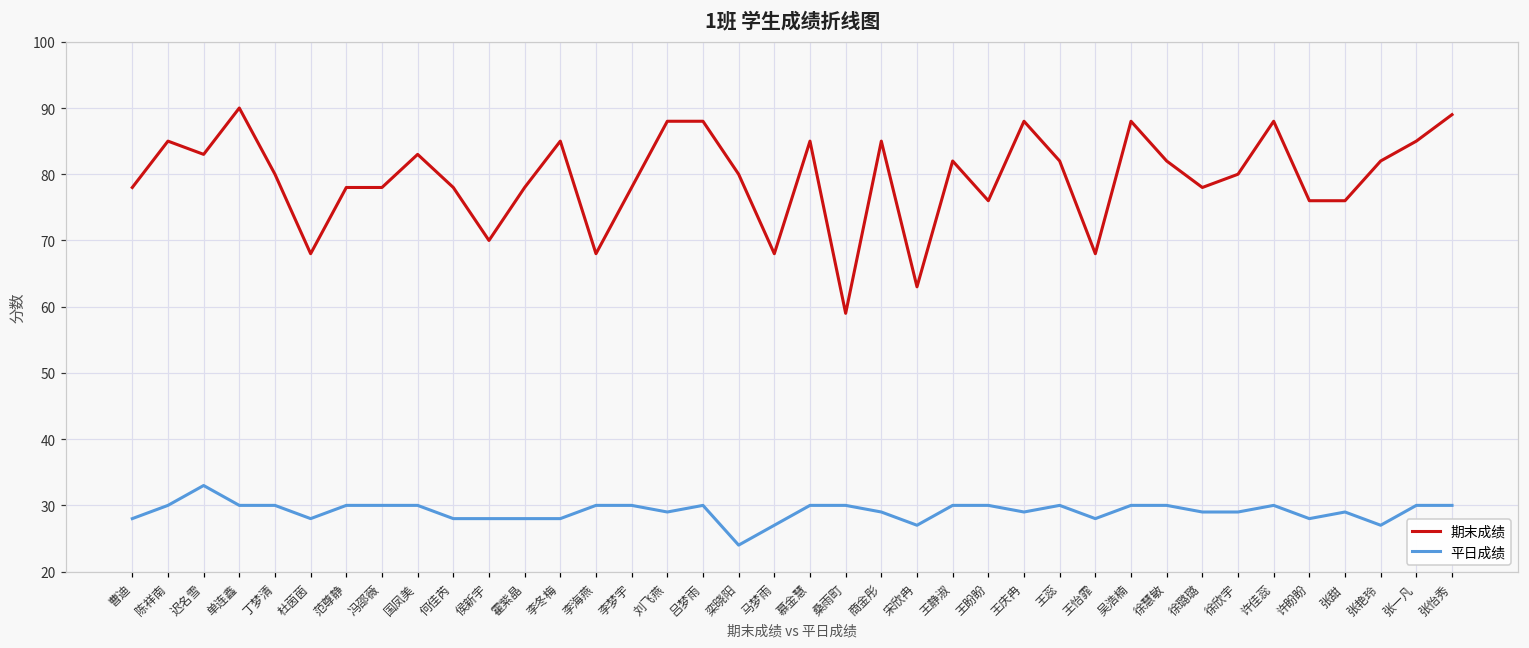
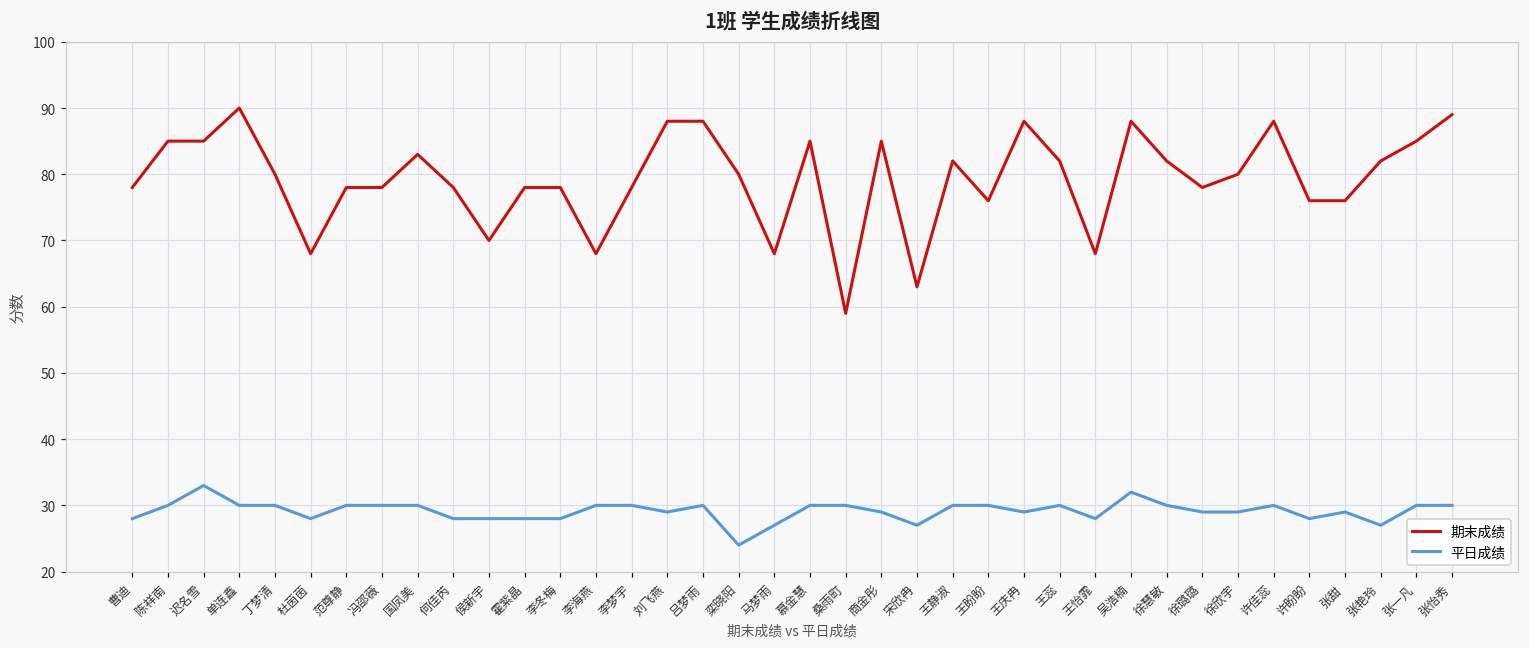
  {
    "期末成绩": {
      "曹迪": 78,
      "陈祥南": 85,
-     "迟名雪": 83,
+     "迟名雪": 85,
      "单连鑫": 90,
      "丁梦清": 80,
      "杜茵茵": 68,
      "范尊静": 78,
      "冯邵薇": 78,
      "国凤美": 83,
      "何佳芮": 78,
      "侯新宇": 70,
      "霍紫晶": 78,
-     "李冬梅": 85,
+     "李冬梅": 78,
      "李海燕": 68,
      "李梦宇": 78,
      "刘飞燕": 88,
      "吕梦雨": 88,
      "栾晓阳": 80,
      "马梦雨": 68,
      "慕金慧": 85,
      "桑雨町": 59,
      "商金彤": 85,
      "宋欣冉": 63,
      "王静淑": 82,
      "王盼盼": 76,
      "王庆冉": 88,
      "王蕊": 82,
      "王怡霏": 68,
      "吴浩楠": 88,
      "徐慧敏": 82,
      "徐璐璐": 78,
      "徐欣宇": 80,
      "许佳蕊": 88,
      "许盼盼": 76,
      "张甜": 76,
      "张艳玲": 82,
      "张一凡": 85,
      "张怡秀": 89
    },
    "平日成绩": {
      "曹迪": 28,
      "陈祥南": 30,
      "迟名雪": 33,
      "单连鑫": 30,
      "丁梦清": 30,
      "杜茵茵": 28,
      "范尊静": 30,
      "冯邵薇": 30,
      "国凤美": 30,
      "何佳芮": 28,
      "侯新宇": 28,
      "霍紫晶": 28,
      "李冬梅": 28,
      "李海燕": 30,
      "李梦宇": 30,
      "刘飞燕": 29,
      "吕梦雨": 30,
      "栾晓阳": 24,
      "马梦雨": 27,
      "慕金慧": 30,
      "桑雨町": 30,
      "商金彤": 29,
      "宋欣冉": 27,
      "王静淑": 30,
      "王盼盼": 30,
      "王庆冉": 29,
      "王蕊": 30,
      "王怡霏": 28,
-     "吴浩楠": 30,
+     "吴浩楠": 32,
      "徐慧敏": 30,
      "徐璐璐": 29,
      "徐欣宇": 29,
      "许佳蕊": 30,
      "许盼盼": 28,
      "张甜": 29,
      "张艳玲": 27,
      "张一凡": 30,
      "张怡秀": 30
    }
  }
